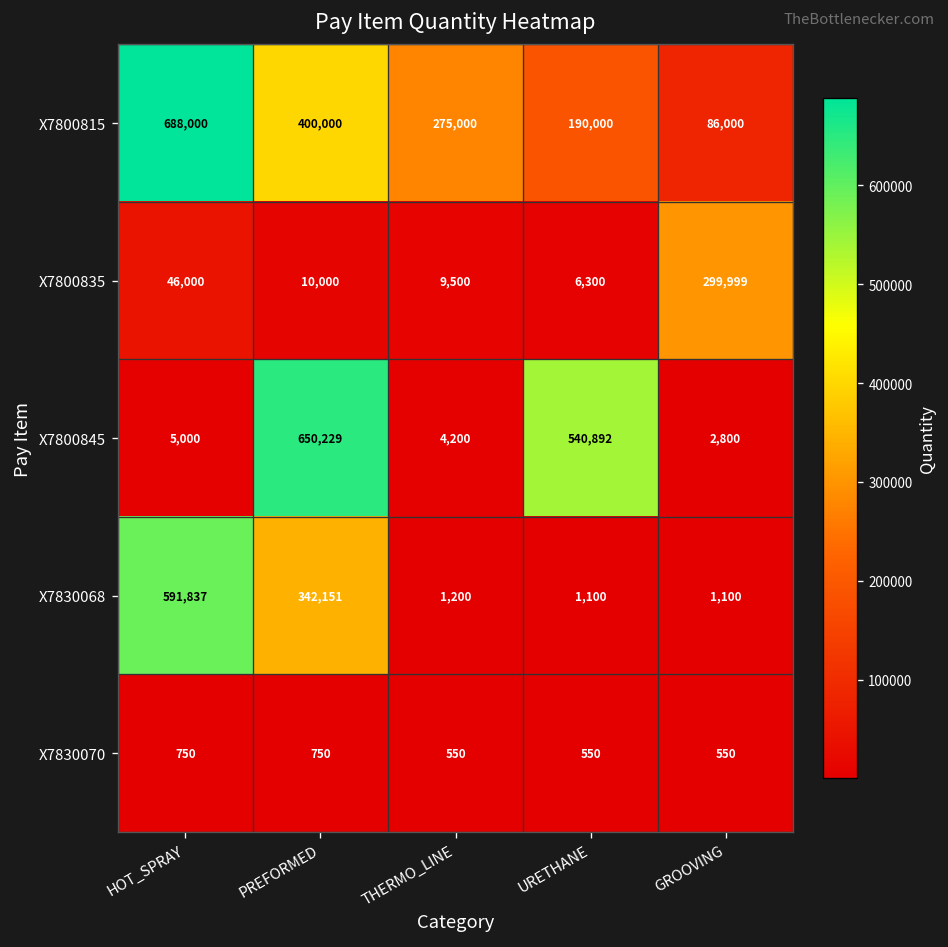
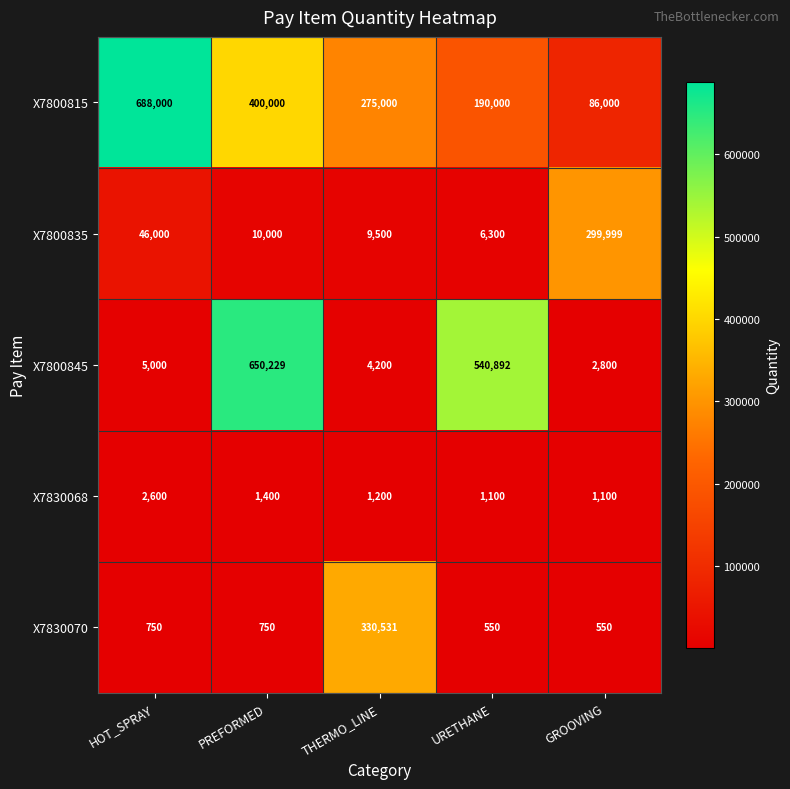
  {
    "X7800815": {
      "HOT_SPRAY": "688,000",
      "PREFORMED": "400,000",
      "THERMO_LINE": "275,000",
      "URETHANE": "190,000",
      "GROOVING": "86,000"
    },
    "X7800835": {
      "HOT_SPRAY": "46,000",
      "PREFORMED": "10,000",
      "THERMO_LINE": "9,500",
      "URETHANE": "6,300",
      "GROOVING": "299,999"
    },
    "X7800845": {
      "HOT_SPRAY": "5,000",
      "PREFORMED": "650,229",
      "THERMO_LINE": "4,200",
      "URETHANE": "540,892",
      "GROOVING": "2,800"
    },
    "X7830068": {
-     "HOT_SPRAY": "591,837",
-     "PREFORMED": "342,151",
+     "HOT_SPRAY": "2,600",
+     "PREFORMED": "1,400",
      "THERMO_LINE": "1,200",
      "URETHANE": "1,100",
      "GROOVING": "1,100"
    },
    "X7830070": {
      "HOT_SPRAY": "750",
      "PREFORMED": "750",
-     "THERMO_LINE": "550",
+     "THERMO_LINE": "330,531",
      "URETHANE": "550",
      "GROOVING": "550"
    }
  }
